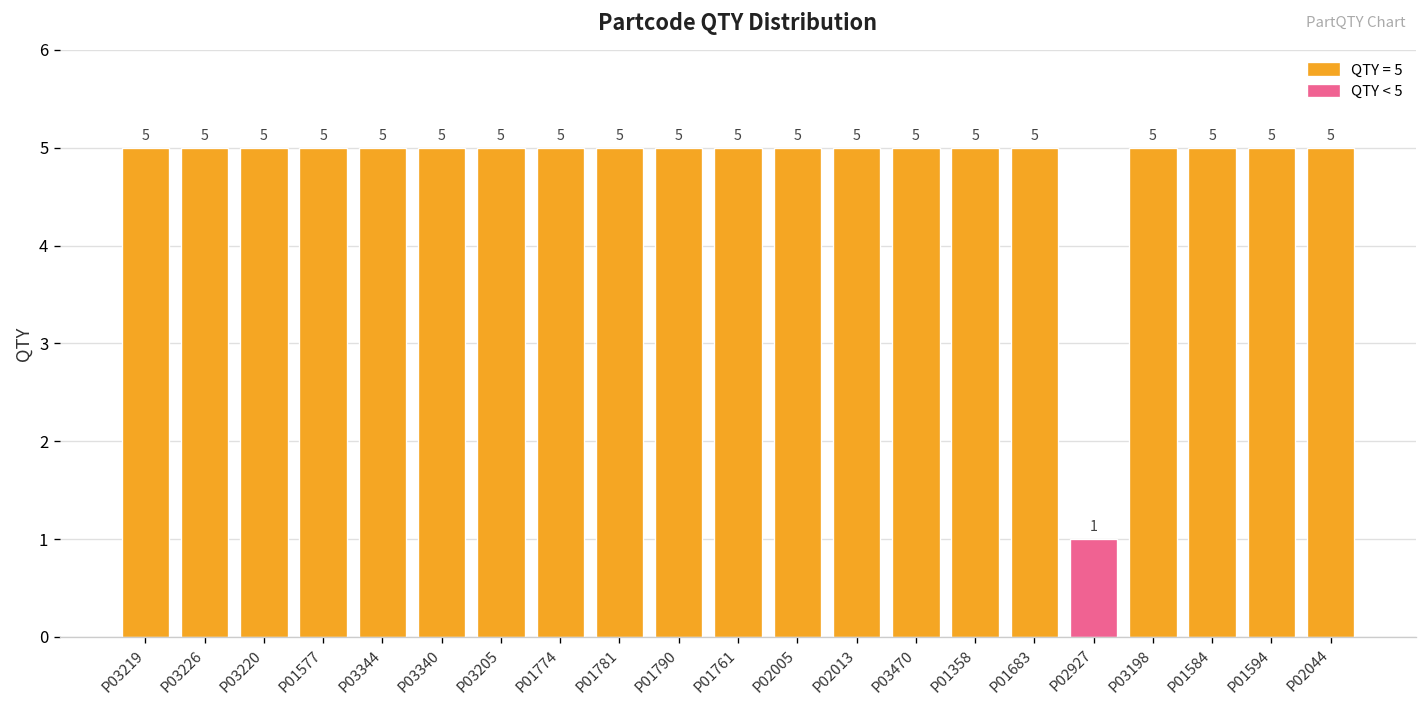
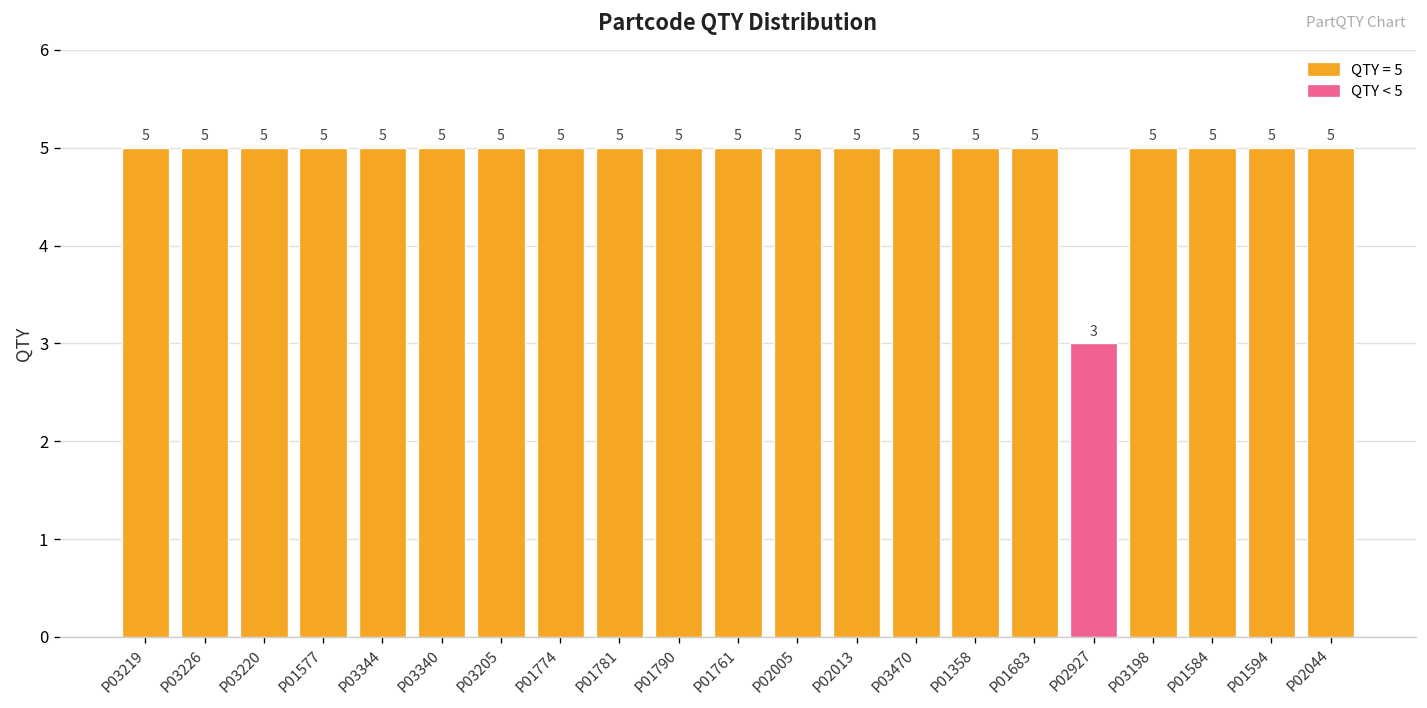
  {
    "P03219": 5,
    "P03226": 5,
    "P03220": 5,
    "P01577": 5,
    "P03344": 5,
    "P03340": 5,
    "P03205": 5,
    "P01774": 5,
    "P01781": 5,
    "P01790": 5,
    "P01761": 5,
    "P02005": 5,
    "P02013": 5,
    "P03470": 5,
    "P01358": 5,
    "P01683": 5,
-   "P02927": 1,
+   "P02927": 3,
    "P03198": 5,
    "P01584": 5,
    "P01594": 5,
    "P02044": 5
  }
